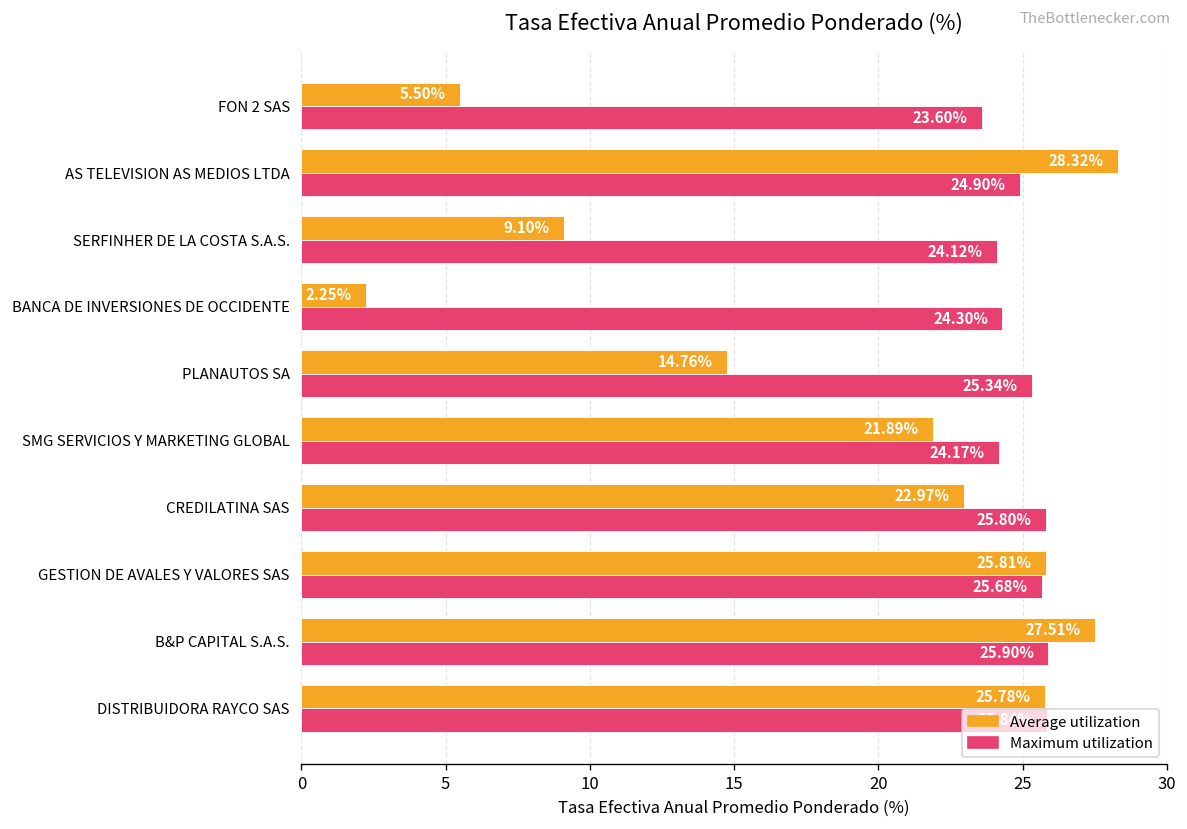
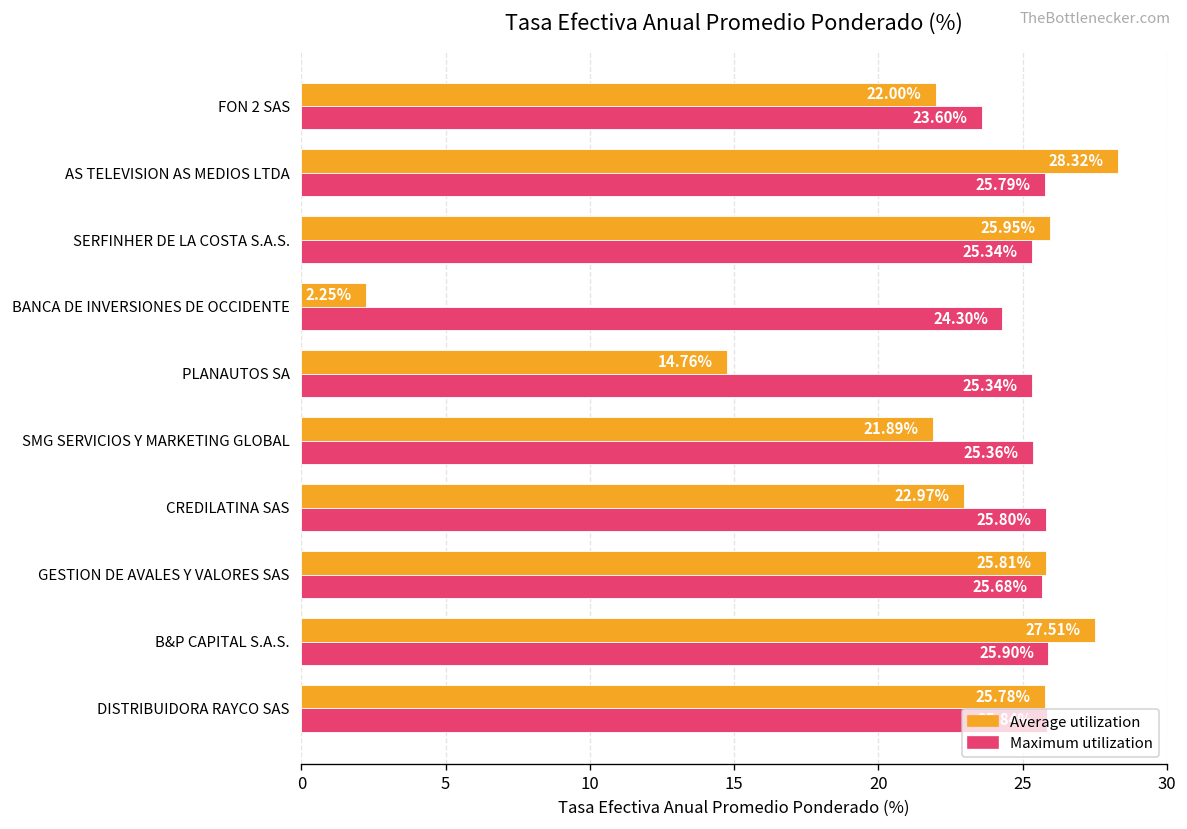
  {
    "Average utilization": {
-     "FON 2 SAS": "5.50%",
+     "FON 2 SAS": "22.00%",
      "AS TELEVISION AS MEDIOS LTDA": "28.32%",
-     "SERFINHER DE LA COSTA S.A.S.": "9.10%",
+     "SERFINHER DE LA COSTA S.A.S.": "25.95%",
      "BANCA DE INVERSIONES DE OCCIDENTE": "2.25%",
      "PLANAUTOS SA": "14.76%",
      "SMG SERVICIOS Y MARKETING GLOBAL": "21.89%",
      "CREDILATINA SAS": "22.97%",
      "GESTION DE AVALES Y VALORES SAS": "25.81%",
      "B&P CAPITAL S.A.S.": "27.51%",
      "DISTRIBUIDORA RAYCO SAS": "25.78%"
    },
    "Maximum utilization": {
      "FON 2 SAS": "23.60%",
-     "AS TELEVISION AS MEDIOS LTDA": "24.90%",
-     "SERFINHER DE LA COSTA S.A.S.": "24.12%",
+     "AS TELEVISION AS MEDIOS LTDA": "25.79%",
+     "SERFINHER DE LA COSTA S.A.S.": "25.34%",
      "BANCA DE INVERSIONES DE OCCIDENTE": "24.30%",
      "PLANAUTOS SA": "25.34%",
-     "SMG SERVICIOS Y MARKETING GLOBAL": "24.17%",
+     "SMG SERVICIOS Y MARKETING GLOBAL": "25.36%",
      "CREDILATINA SAS": "25.80%",
      "GESTION DE AVALES Y VALORES SAS": "25.68%",
      "B&P CAPITAL S.A.S.": "25.90%"
    }
  }
